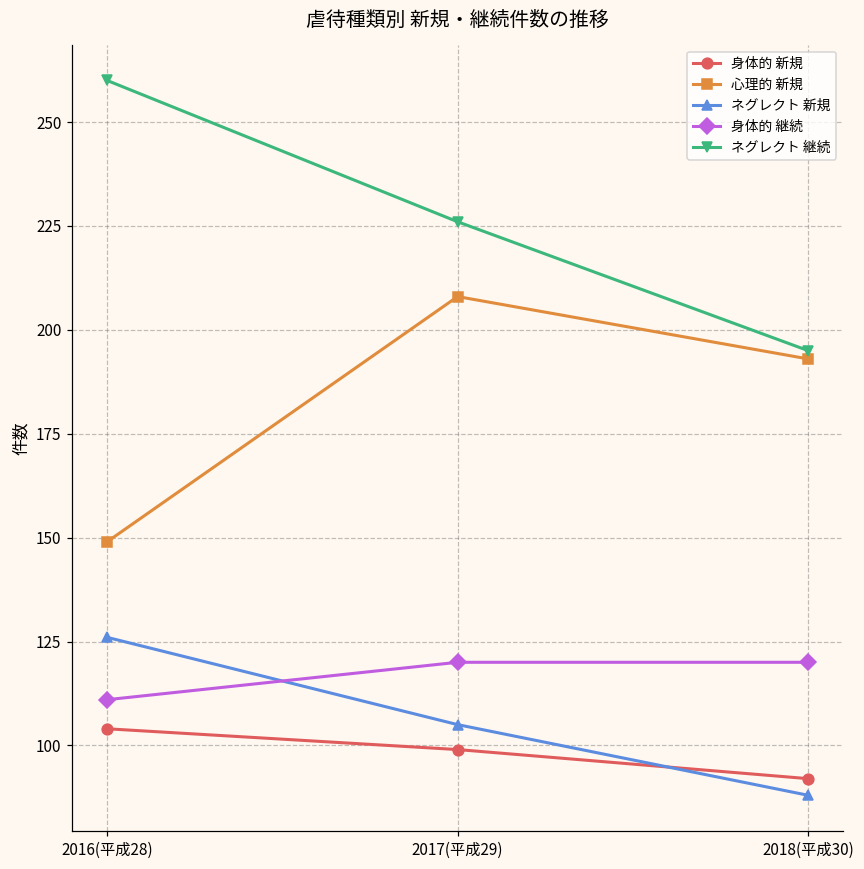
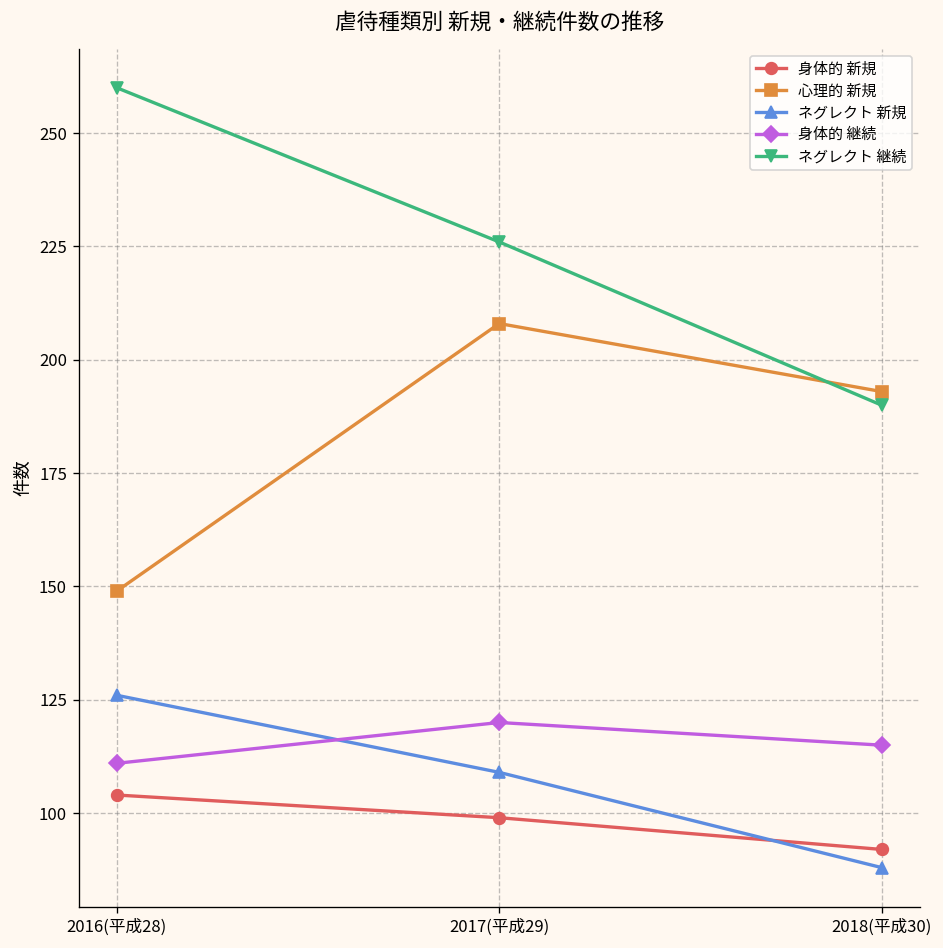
  {
    "ネグレクト 新規": {
      "2016(平成28)": 126,
-     "2017(平成29)": 105,
+     "2017(平成29)": 109,
      "2018(平成30)": 88
    },
    "身体的 継続": {
      "2016(平成28)": 111,
      "2017(平成29)": 120,
-     "2018(平成30)": 120
+     "2018(平成30)": 115
    },
    "ネグレクト 継続": {
      "2016(平成28)": 260,
      "2017(平成29)": 226,
-     "2018(平成30)": 195
+     "2018(平成30)": 190
    }
  }
